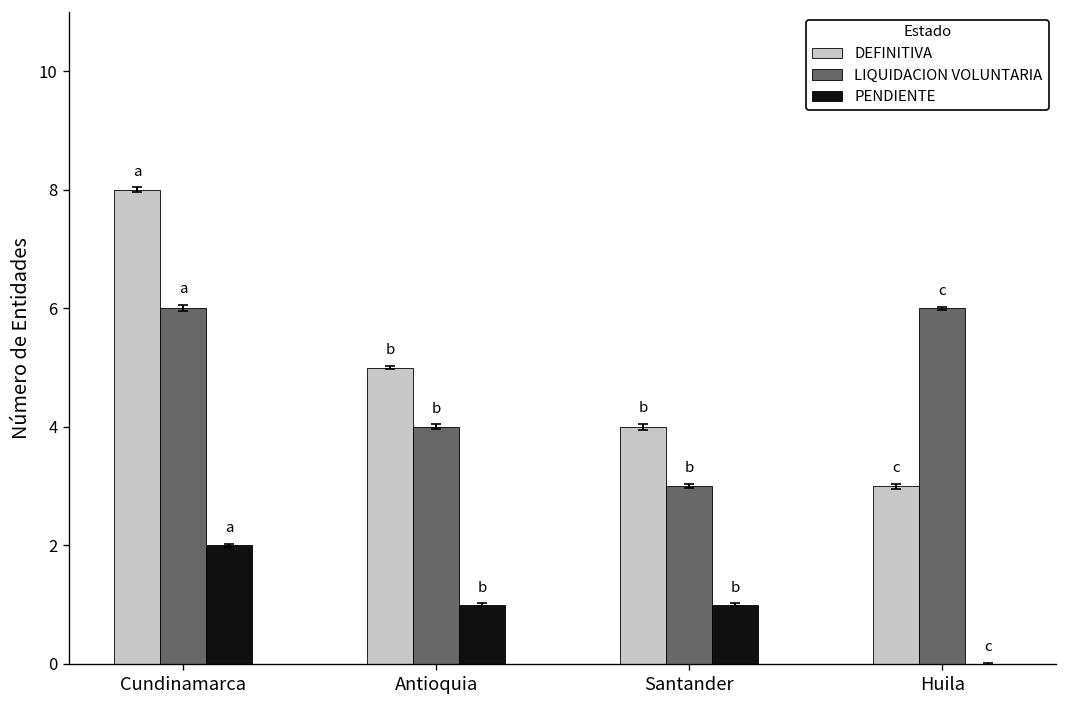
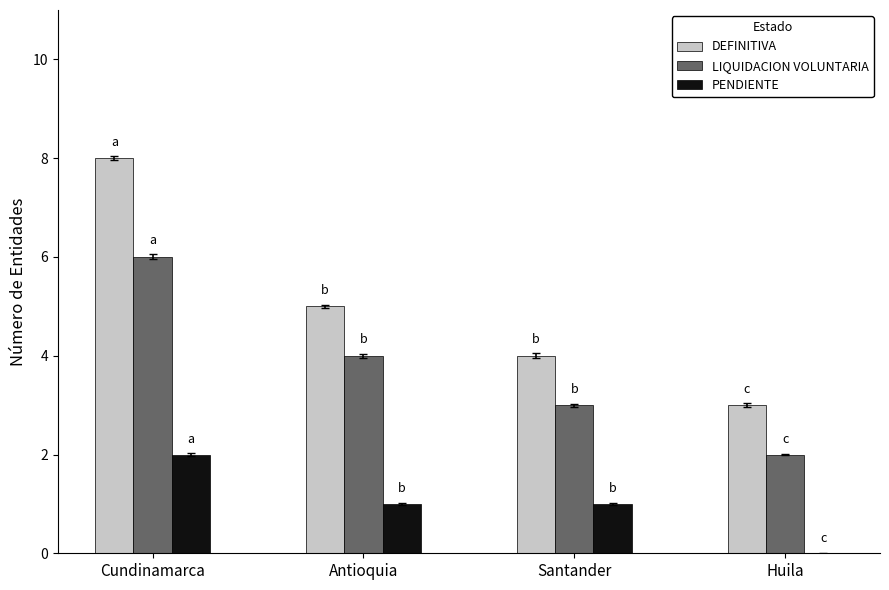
  {
    "DEFINITIVA": {
      "Cundinamarca": 8,
      "Antioquia": 5,
      "Santander": 4,
      "Huila": 3
    },
    "LIQUIDACION VOLUNTARIA": {
      "Cundinamarca": 6,
      "Antioquia": 4,
      "Santander": 3,
-     "Huila": 6
+     "Huila": 2
    },
    "PENDIENTE": {
      "Cundinamarca": 2,
      "Antioquia": 1,
      "Santander": 1,
      "Huila": 0
    }
  }
